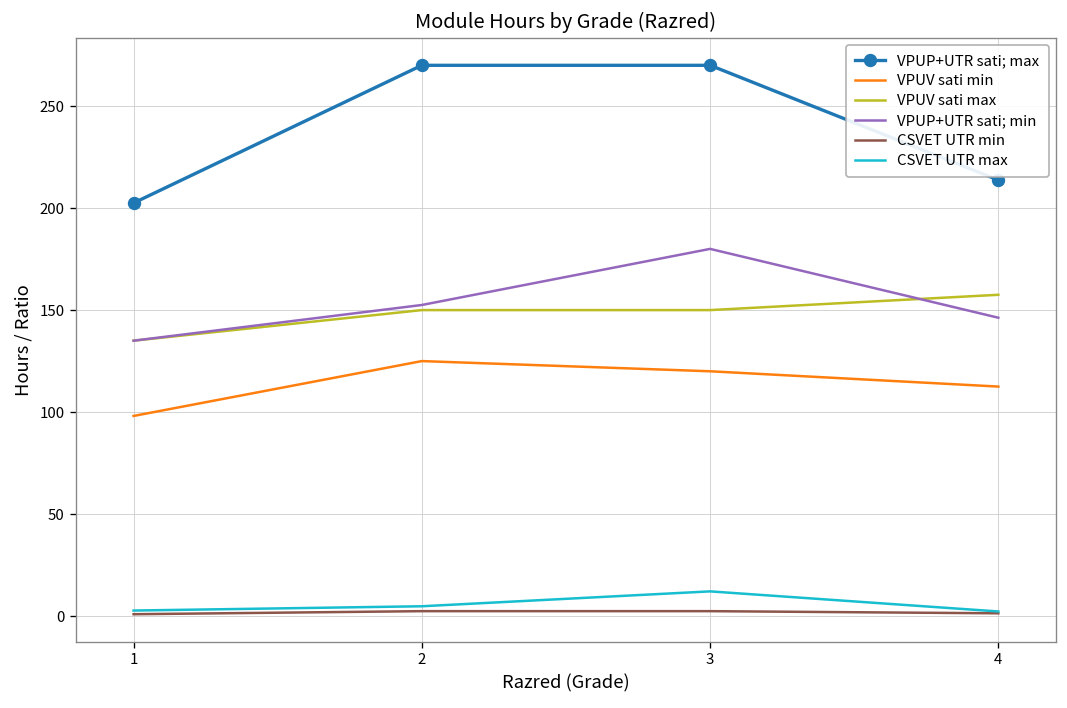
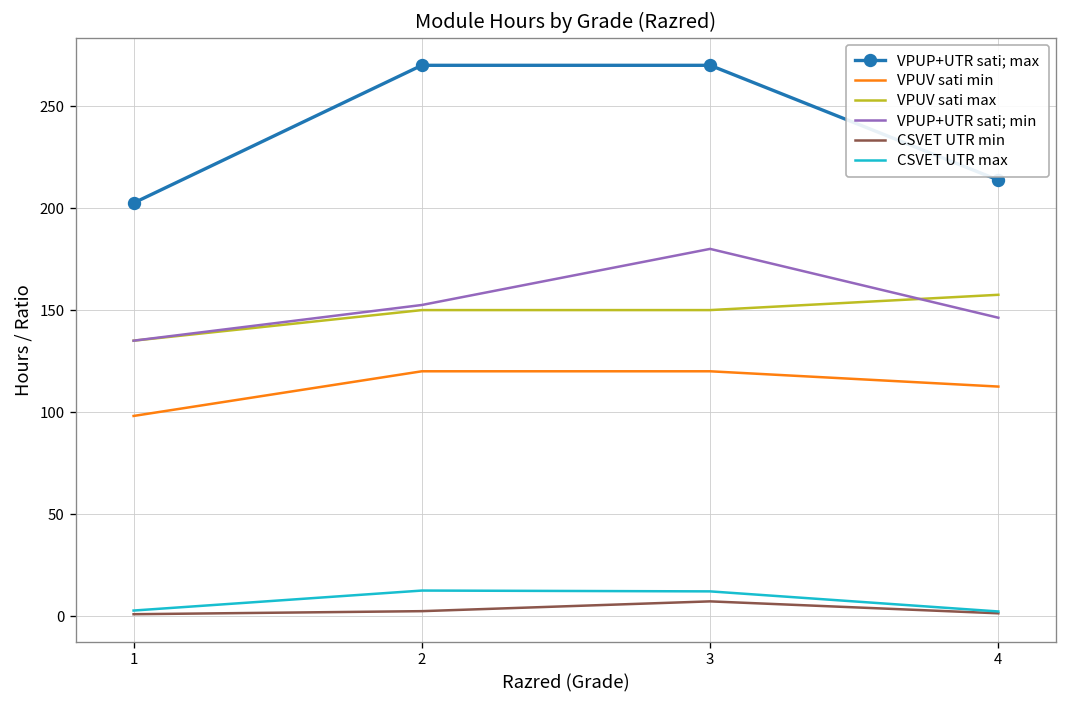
  {
    "VPUP+UTR sati; max": {
      "1": 203,
      "2": 270,
      "3": 270
    },
    "VPUV sati min": {
      "1": 98,
-     "2": 125,
+     "2": 120,
      "3": 120,
      "4": 113
    },
    "VPUV sati max": {
      "2": 150,
      "3": 150,
      "4": 158
    },
    "VPUP+UTR sati; min": {
      "2": 153,
      "3": 180,
      "4": 146
    },
    "CSVET UTR min": {
      "1": 1,
      "2": 2,
-     "3": 2
+     "3": 7
    },
    "CSVET UTR max": {
      "1": 3,
-     "2": 5,
+     "2": 13,
      "3": 12
    }
  }
